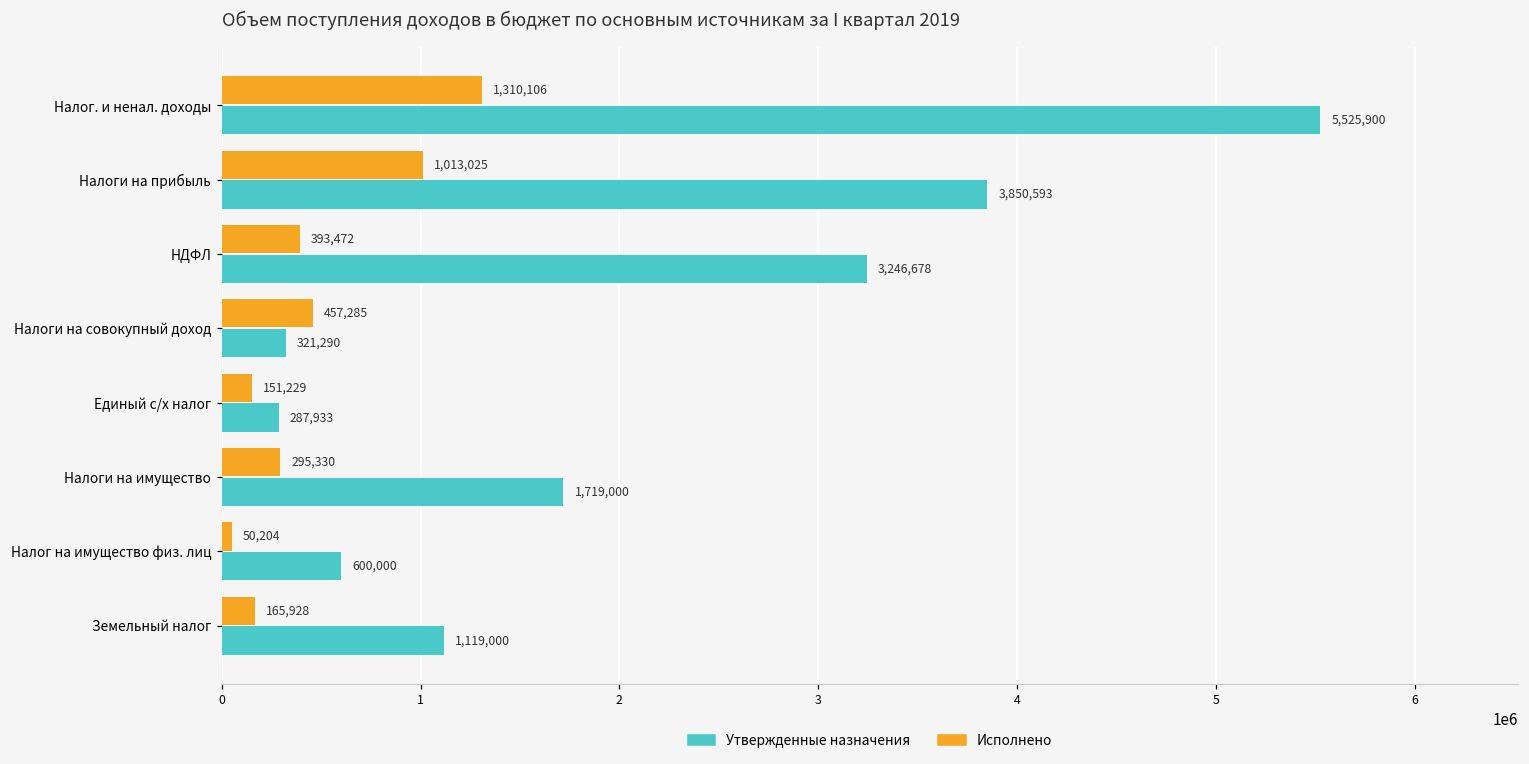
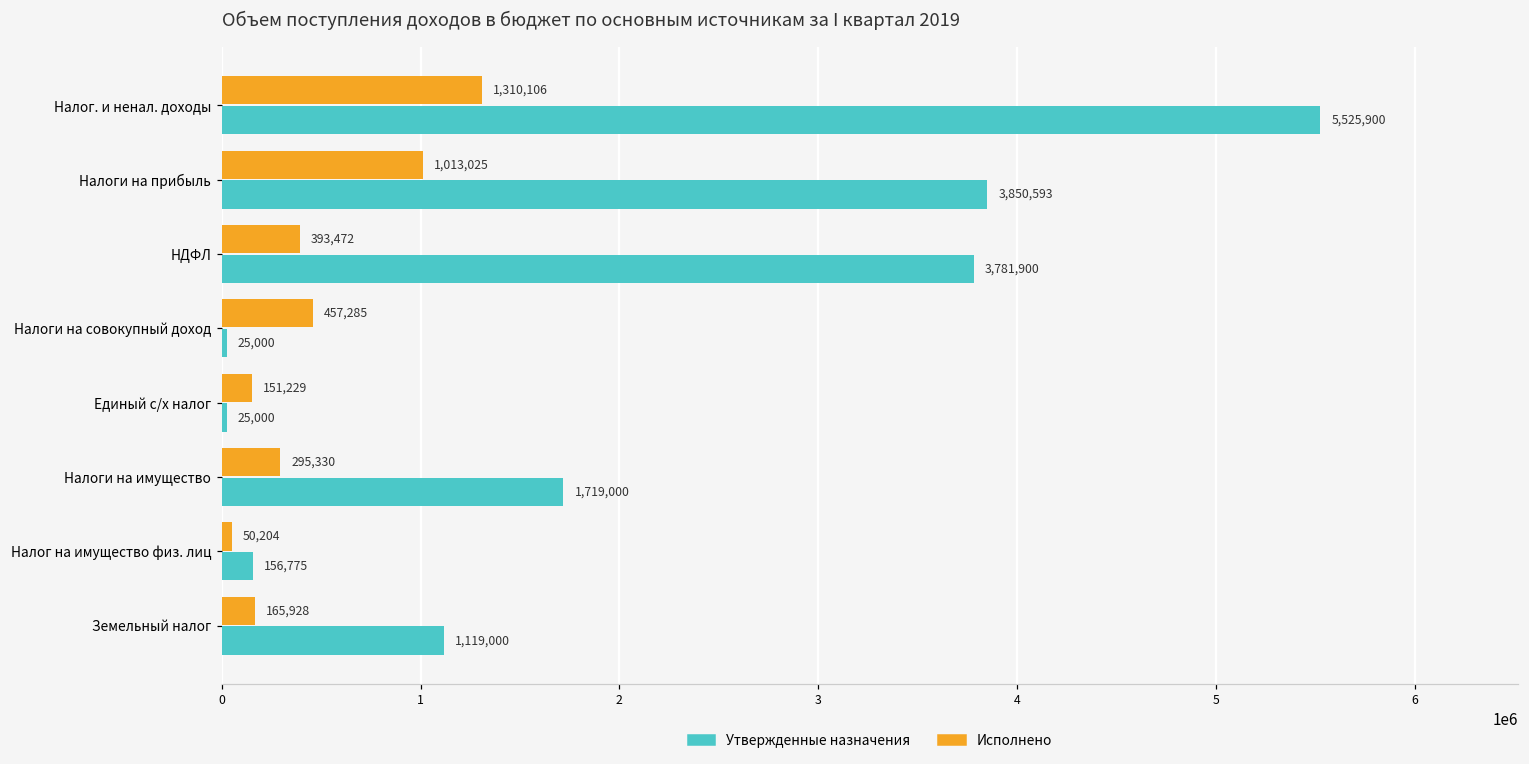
  {
    "Утвержденные назначения": {
      "Налог. и ненал. доходы": "5,525,900",
      "Налоги на прибыль": "3,850,593",
-     "НДФЛ": "3,246,678",
-     "Налоги на совокупный доход": "321,290",
-     "Единый с/х налог": "287,933",
+     "НДФЛ": "3,781,900",
+     "Налоги на совокупный доход": "25,000",
+     "Единый с/х налог": "25,000",
      "Налоги на имущество": "1,719,000",
-     "Налог на имущество физ. лиц": "600,000",
+     "Налог на имущество физ. лиц": "156,775",
      "Земельный налог": "1,119,000"
    },
    "Исполнено": {
      "Налог. и ненал. доходы": "1,310,106",
      "Налоги на прибыль": "1,013,025",
      "НДФЛ": "393,472",
      "Налоги на совокупный доход": "457,285",
      "Единый с/х налог": "151,229",
      "Налоги на имущество": "295,330",
      "Налог на имущество физ. лиц": "50,204",
      "Земельный налог": "165,928"
    }
  }
